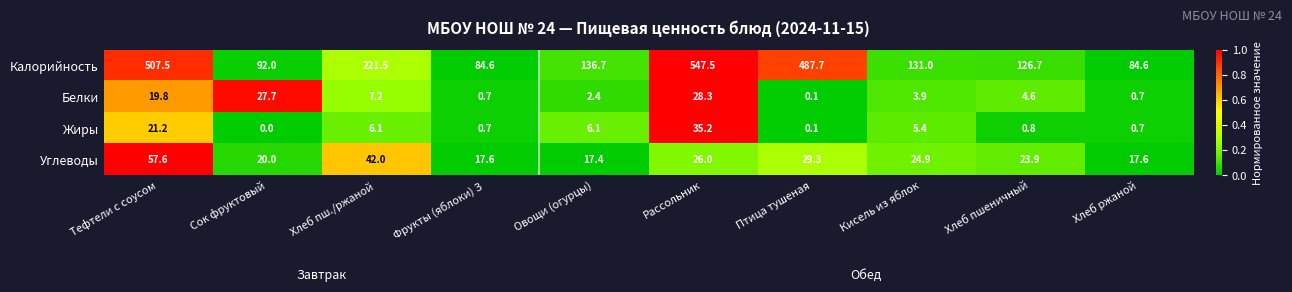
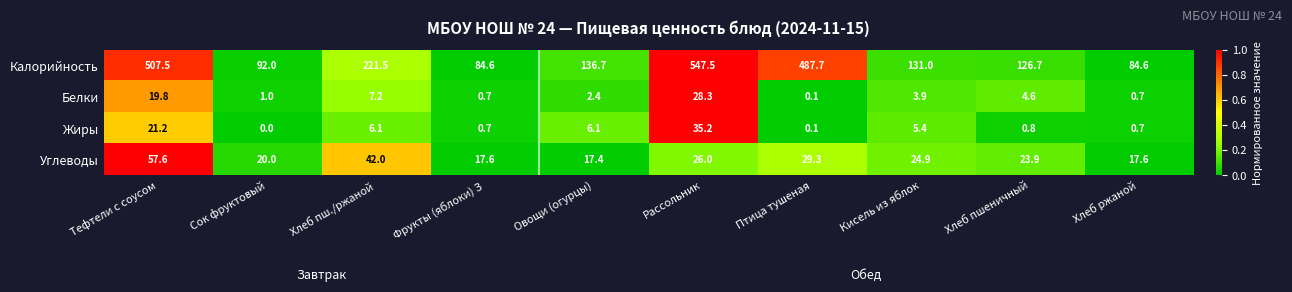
  {
    "Калорийность": {
      "Тефтели с соусом": 507.5,
      "Сок фруктовый": 92.0,
      "Хлеб пш./ржаной": 221.5,
      "Фрукты (яблоки) З": 84.6,
      "Овощи (огурцы)": 136.7,
      "Рассольник": 547.5,
      "Птица тушеная": 487.7,
      "Кисель из яблок": 131.0,
      "Хлеб пшеничный": 126.7,
      "Хлеб ржаной": 84.6
    },
    "Белки": {
      "Тефтели с соусом": 19.8,
-     "Сок фруктовый": 27.7,
+     "Сок фруктовый": 1.0,
      "Хлеб пш./ржаной": 7.2,
      "Фрукты (яблоки) З": 0.7,
      "Овощи (огурцы)": 2.4,
      "Рассольник": 28.3,
      "Птица тушеная": 0.1,
      "Кисель из яблок": 3.9,
      "Хлеб пшеничный": 4.6,
      "Хлеб ржаной": 0.7
    },
    "Жиры": {
      "Тефтели с соусом": 21.2,
      "Сок фруктовый": 0.0,
      "Хлеб пш./ржаной": 6.1,
      "Фрукты (яблоки) З": 0.7,
      "Овощи (огурцы)": 6.1,
      "Рассольник": 35.2,
      "Птица тушеная": 0.1,
      "Кисель из яблок": 5.4,
      "Хлеб пшеничный": 0.8,
      "Хлеб ржаной": 0.7
    },
    "Углеводы": {
      "Тефтели с соусом": 57.6,
      "Сок фруктовый": 20.0,
      "Хлеб пш./ржаной": 42.0,
      "Фрукты (яблоки) З": 17.6,
      "Овощи (огурцы)": 17.4,
      "Рассольник": 26.0,
      "Птица тушеная": 29.3,
      "Кисель из яблок": 24.9,
      "Хлеб пшеничный": 23.9,
      "Хлеб ржаной": 17.6
    }
  }
